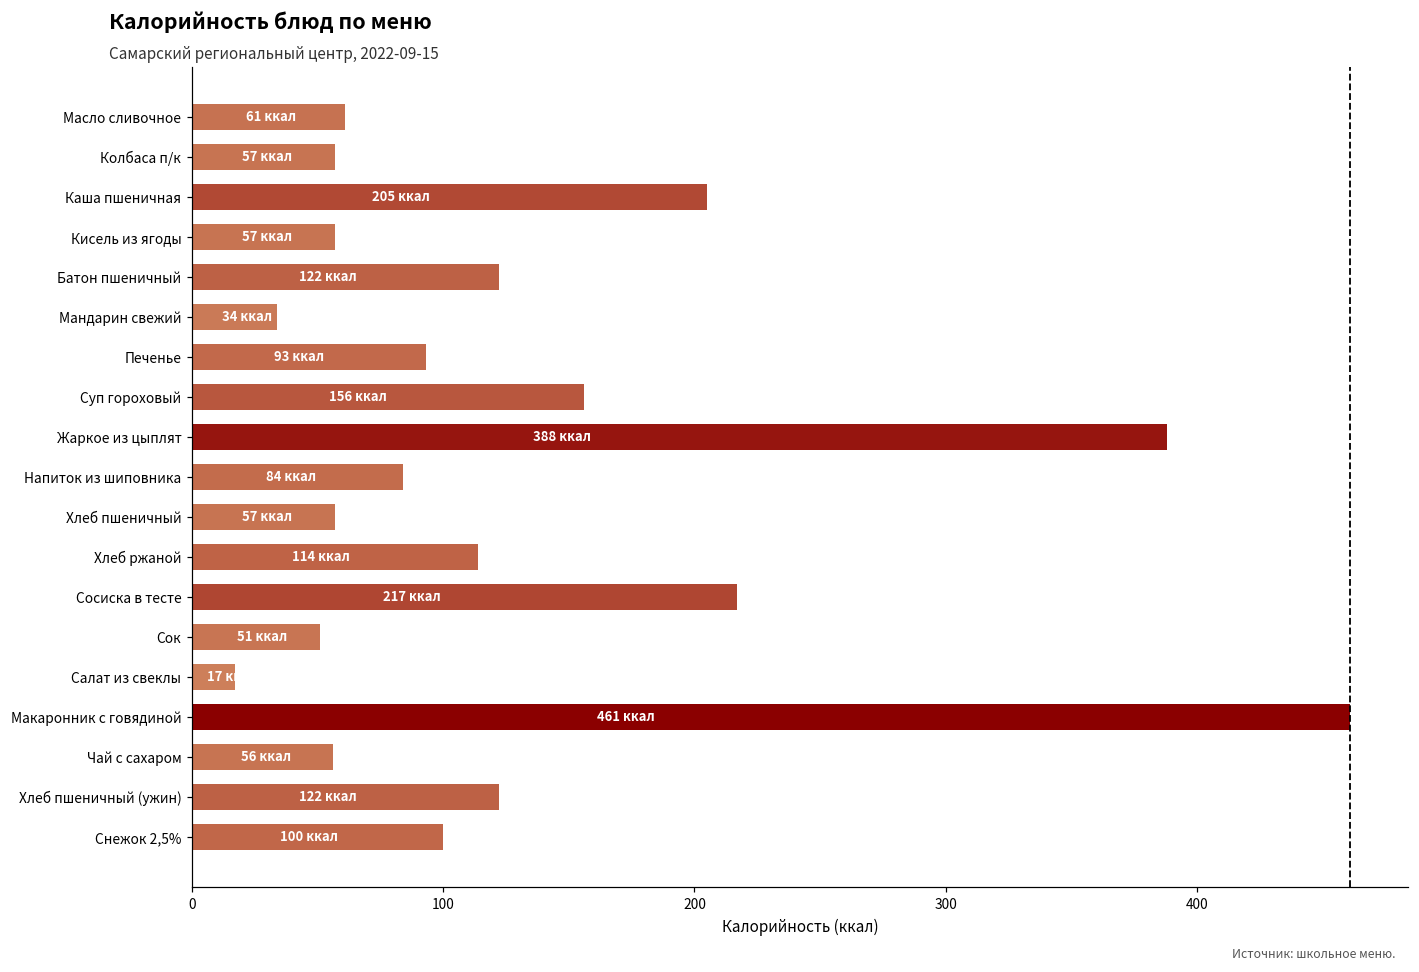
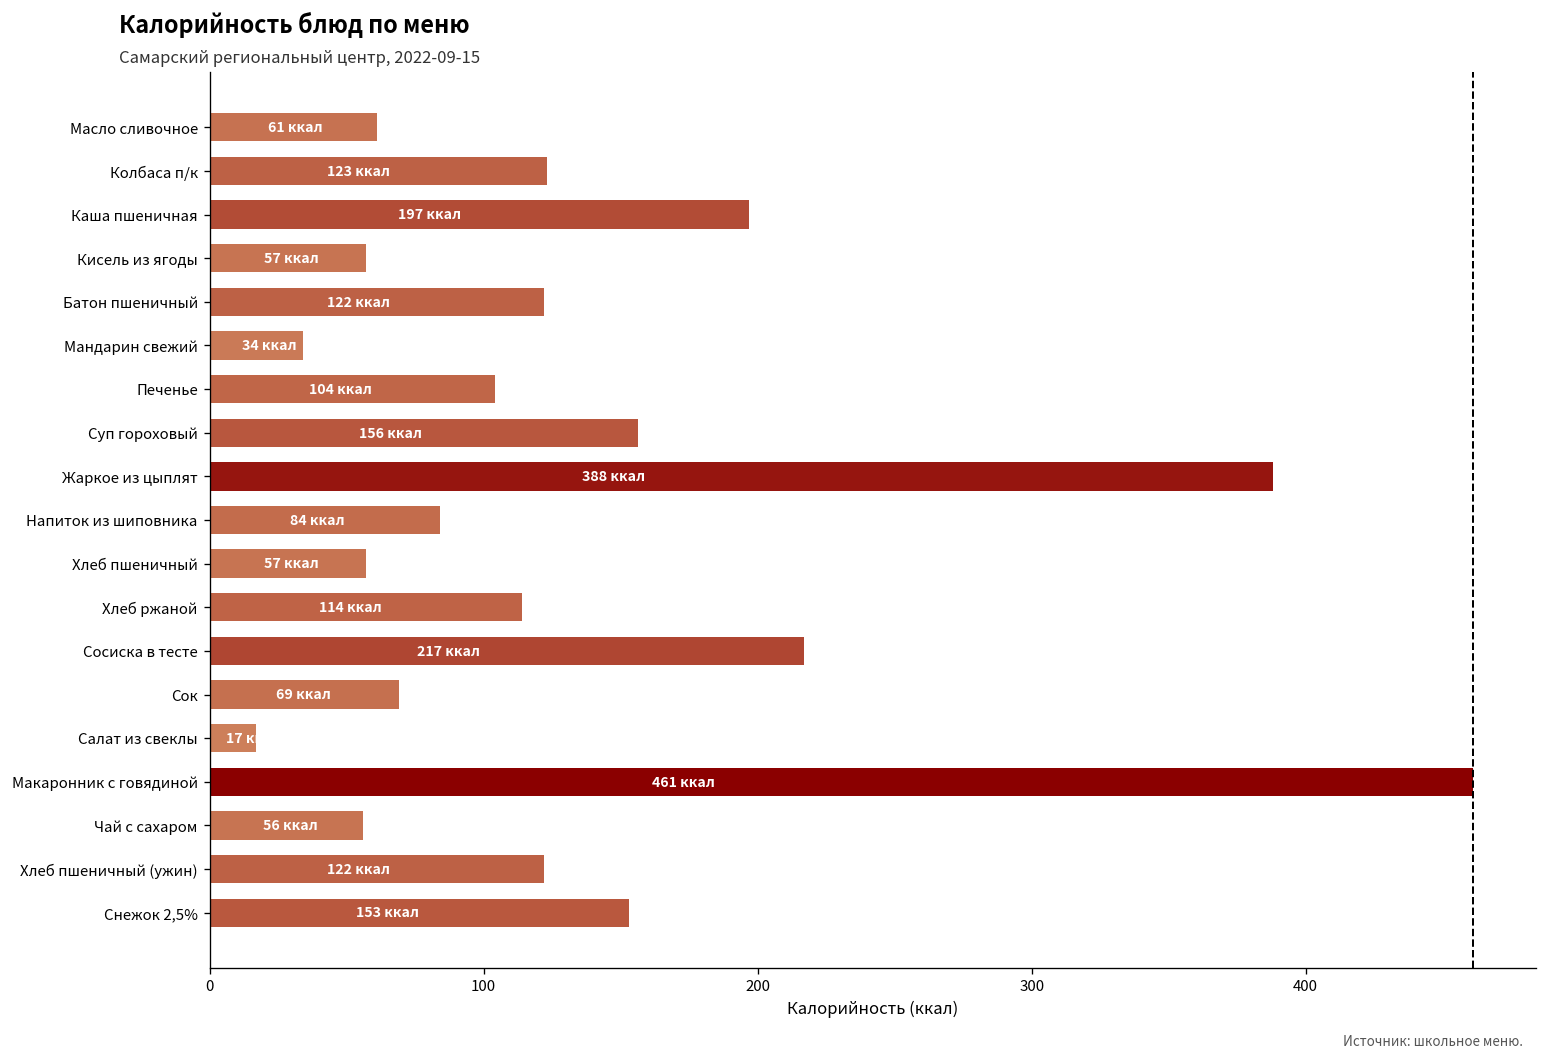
  {
    "Масло сливочное": 61,
-   "Колбаса п/к": 57,
-   "Каша пшеничная": 205,
+   "Колбаса п/к": 123,
+   "Каша пшеничная": 197,
    "Кисель из ягоды": 57,
    "Батон пшеничный": 122,
    "Мандарин свежий": 34,
-   "Печенье": 93,
+   "Печенье": 104,
    "Суп гороховый": 156,
    "Жаркое из цыплят": 388,
    "Напиток из шиповника": 84,
    "Хлеб пшеничный": 57,
    "Хлеб ржаной": 114,
    "Сосиска в тесте": 217,
-   "Сок": 51,
+   "Сок": 69,
    "Салат из свеклы": 17,
    "Макаронник с говядиной": 461,
    "Чай с сахаром": 56,
    "Хлеб пшеничный (ужин)": 122,
-   "Снежок 2,5%": 100
+   "Снежок 2,5%": 153
  }
